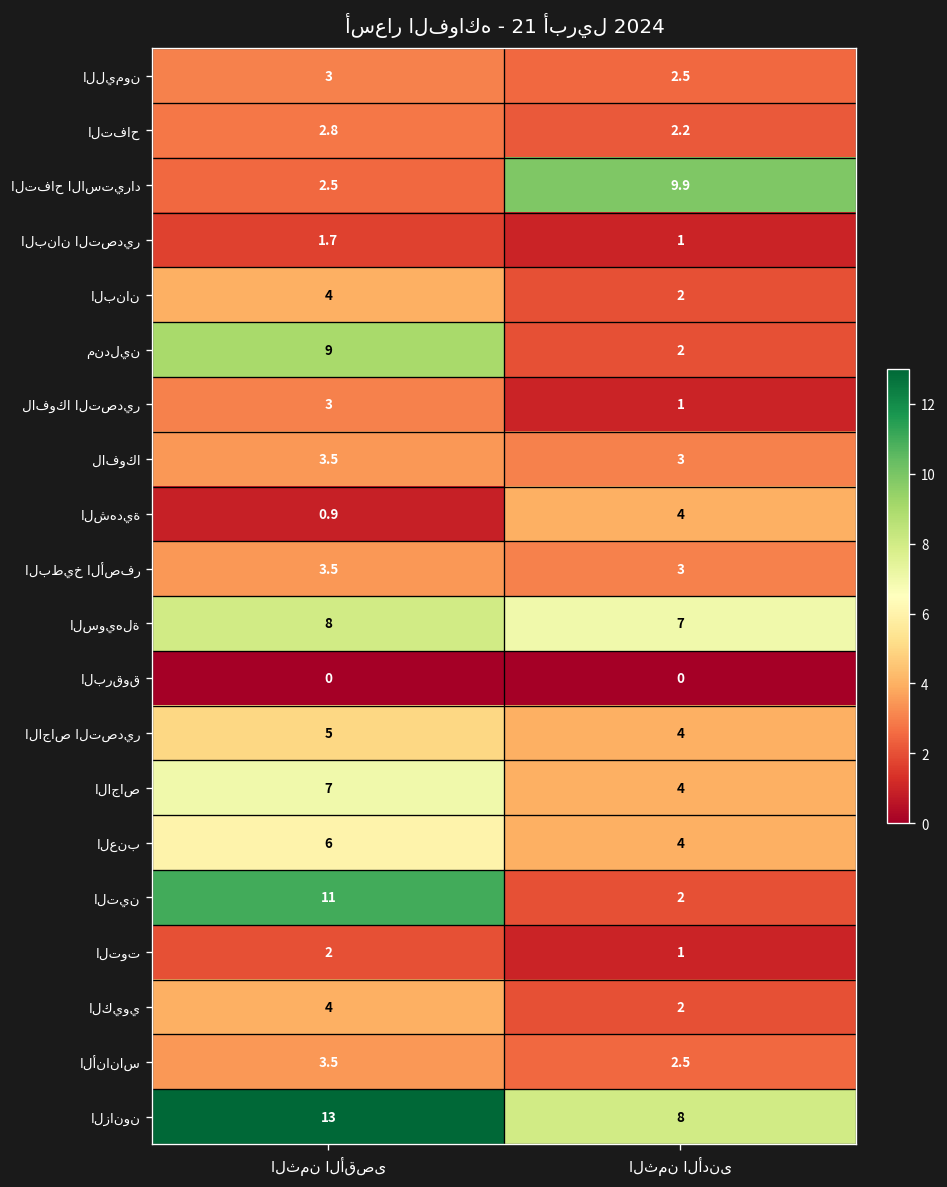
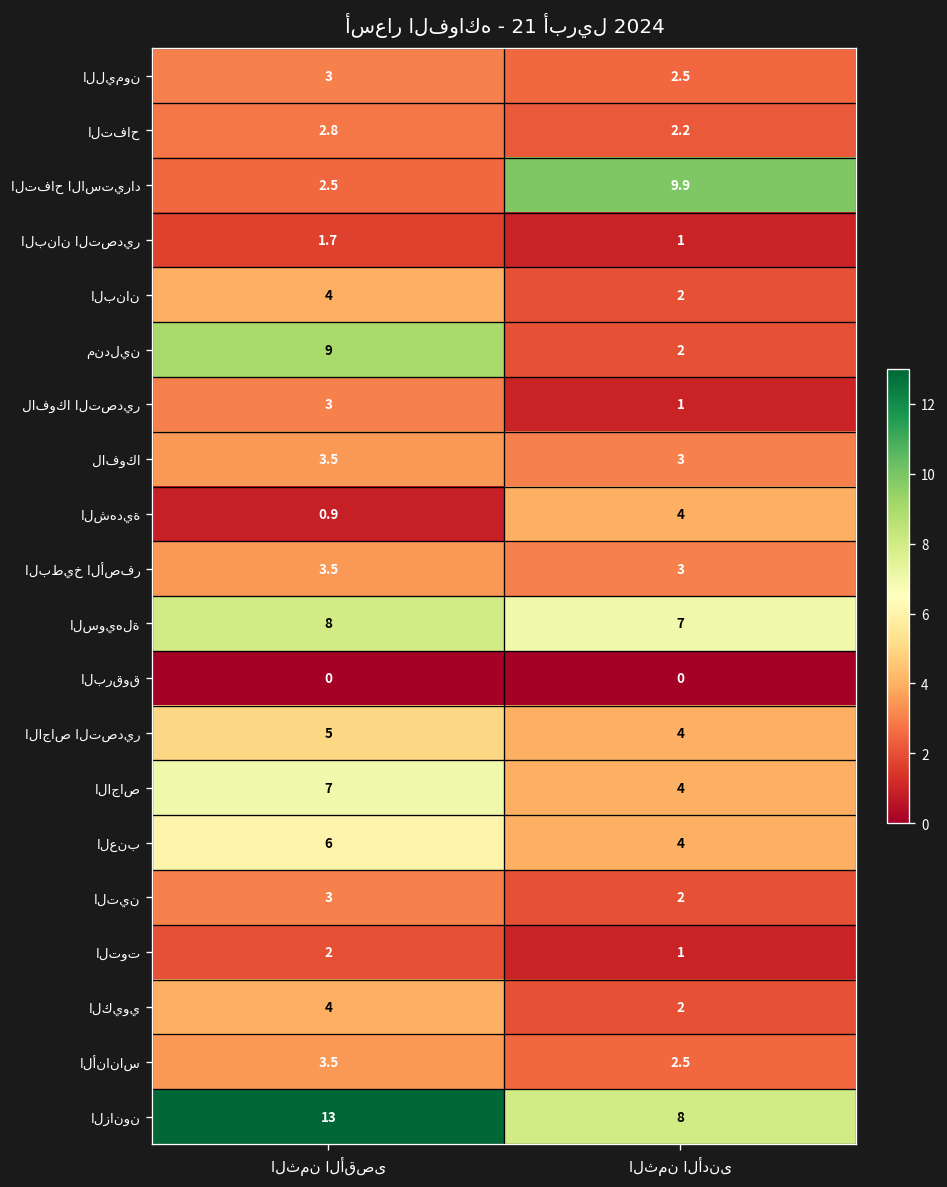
  {
    "الليمون": {
      "الثمن الأقصى": 3,
      "الثمن الأدنى": 2.5
    },
    "التفاح": {
      "الثمن الأقصى": 2.8,
      "الثمن الأدنى": 2.2
    },
    "التفاح الاستيراد": {
      "الثمن الأقصى": 2.5,
      "الثمن الأدنى": 9.9
    },
    "البنان التصدير": {
      "الثمن الأقصى": 1.7,
      "الثمن الأدنى": 1
    },
    "البنان": {
      "الثمن الأقصى": 4,
      "الثمن الأدنى": 2
    },
    "مندلين": {
      "الثمن الأقصى": 9,
      "الثمن الأدنى": 2
    },
    "لافوكا التصدير": {
      "الثمن الأقصى": 3,
      "الثمن الأدنى": 1
    },
    "لافوكا": {
      "الثمن الأقصى": 3.5,
      "الثمن الأدنى": 3
    },
    "الشهدية": {
      "الثمن الأقصى": 0.9,
      "الثمن الأدنى": 4
    },
    "البطيخ الأصفر": {
      "الثمن الأقصى": 3.5,
      "الثمن الأدنى": 3
    },
    "السويهلة": {
      "الثمن الأقصى": 8,
      "الثمن الأدنى": 7
    },
    "البرقوق": {
      "الثمن الأقصى": 0,
      "الثمن الأدنى": 0
    },
    "الاجاص التصدير": {
      "الثمن الأقصى": 5,
      "الثمن الأدنى": 4
    },
    "الاجاص": {
      "الثمن الأقصى": 7,
      "الثمن الأدنى": 4
    },
    "العنب": {
      "الثمن الأقصى": 6,
      "الثمن الأدنى": 4
    },
    "التين": {
-     "الثمن الأقصى": 11,
+     "الثمن الأقصى": 3,
      "الثمن الأدنى": 2
    },
    "التوت": {
      "الثمن الأقصى": 2,
      "الثمن الأدنى": 1
    },
    "الكيوي": {
      "الثمن الأقصى": 4,
      "الثمن الأدنى": 2
    },
    "الأناناس": {
      "الثمن الأقصى": 3.5,
      "الثمن الأدنى": 2.5
    },
    "الزانون": {
      "الثمن الأقصى": 13,
      "الثمن الأدنى": 8
    }
  }
